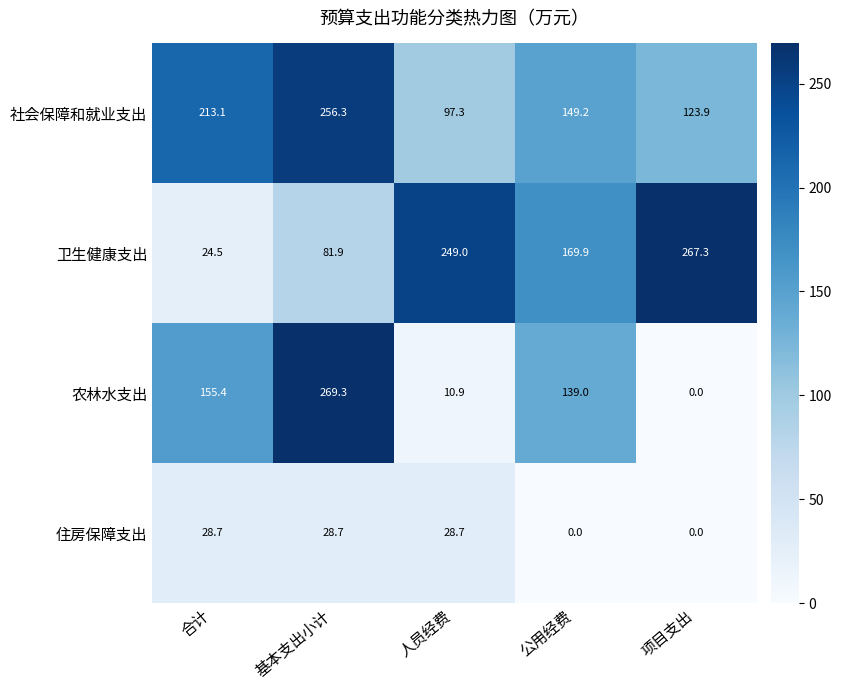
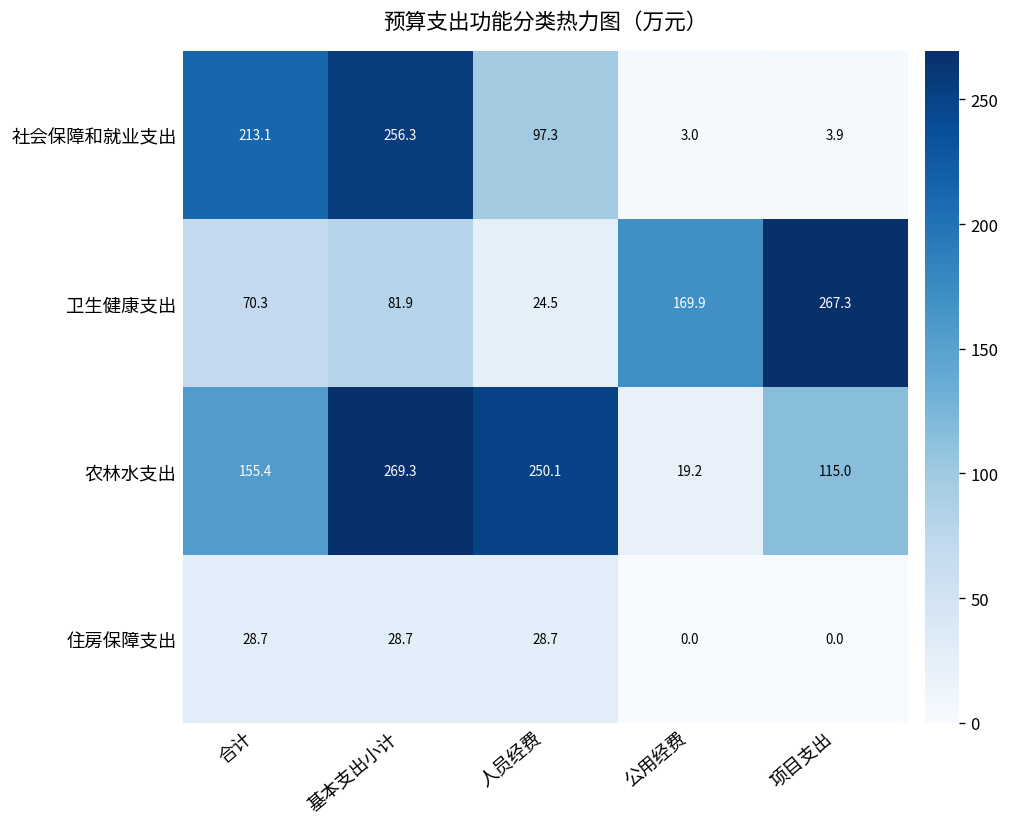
  {
    "社会保障和就业支出": {
      "合计": 213.1,
      "基本支出小计": 256.3,
      "人员经费": 97.3,
-     "公用经费": 149.2,
-     "项目支出": 123.9
+     "公用经费": 3.0,
+     "项目支出": 3.9
    },
    "卫生健康支出": {
-     "合计": 24.5,
+     "合计": 70.3,
      "基本支出小计": 81.9,
-     "人员经费": 249.0,
+     "人员经费": 24.5,
      "公用经费": 169.9,
      "项目支出": 267.3
    },
    "农林水支出": {
      "合计": 155.4,
      "基本支出小计": 269.3,
-     "人员经费": 10.9,
-     "公用经费": 139.0,
-     "项目支出": 0.0
+     "人员经费": 250.1,
+     "公用经费": 19.2,
+     "项目支出": 115.0
    },
    "住房保障支出": {
      "合计": 28.7,
      "基本支出小计": 28.7,
      "人员经费": 28.7,
      "公用经费": 0.0,
      "项目支出": 0.0
    }
  }
